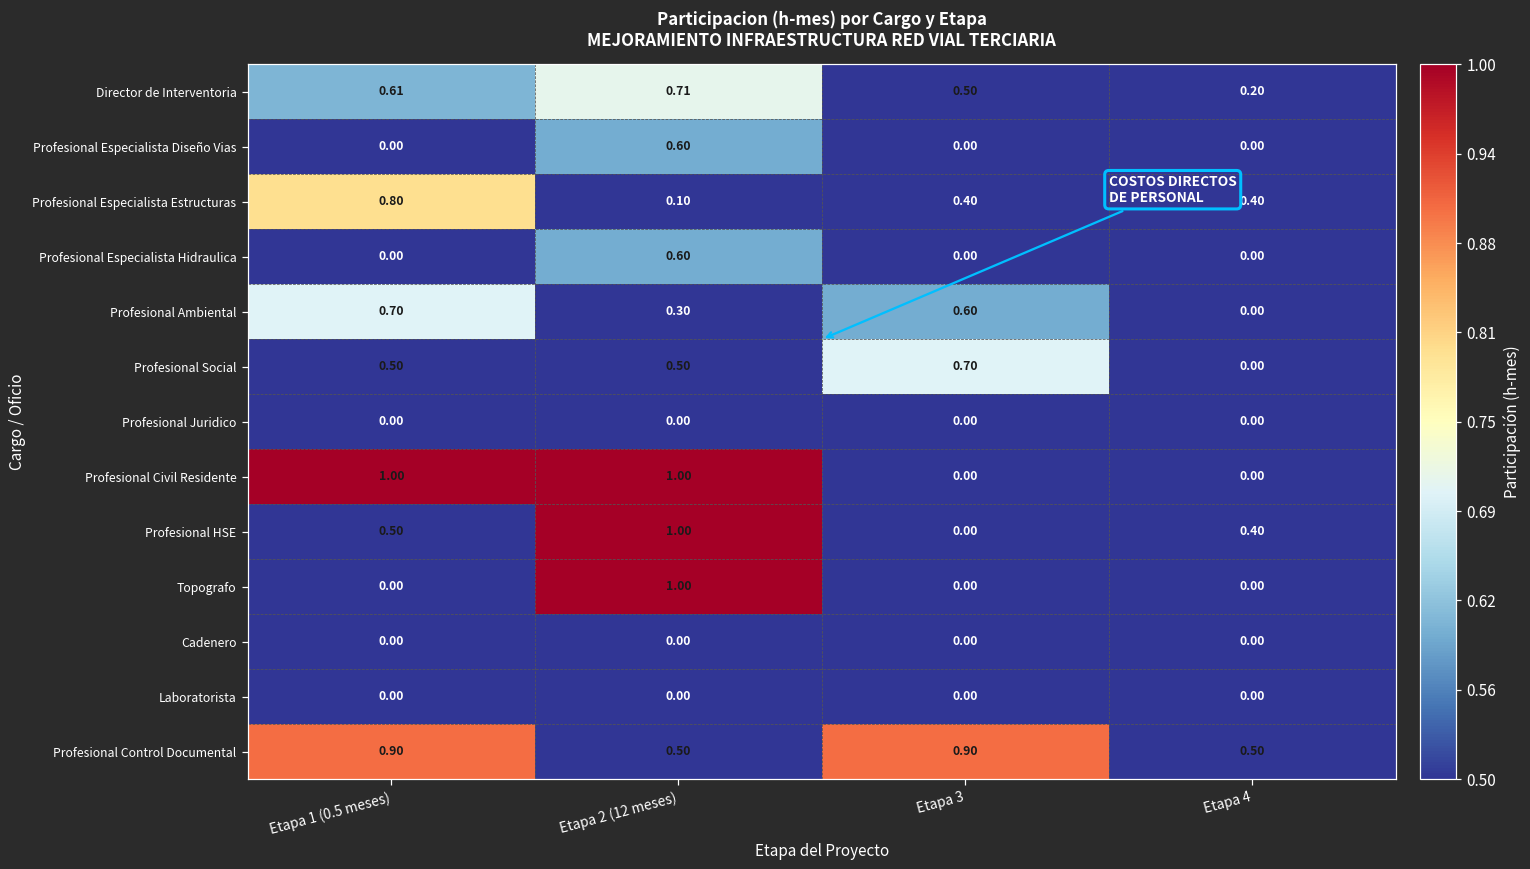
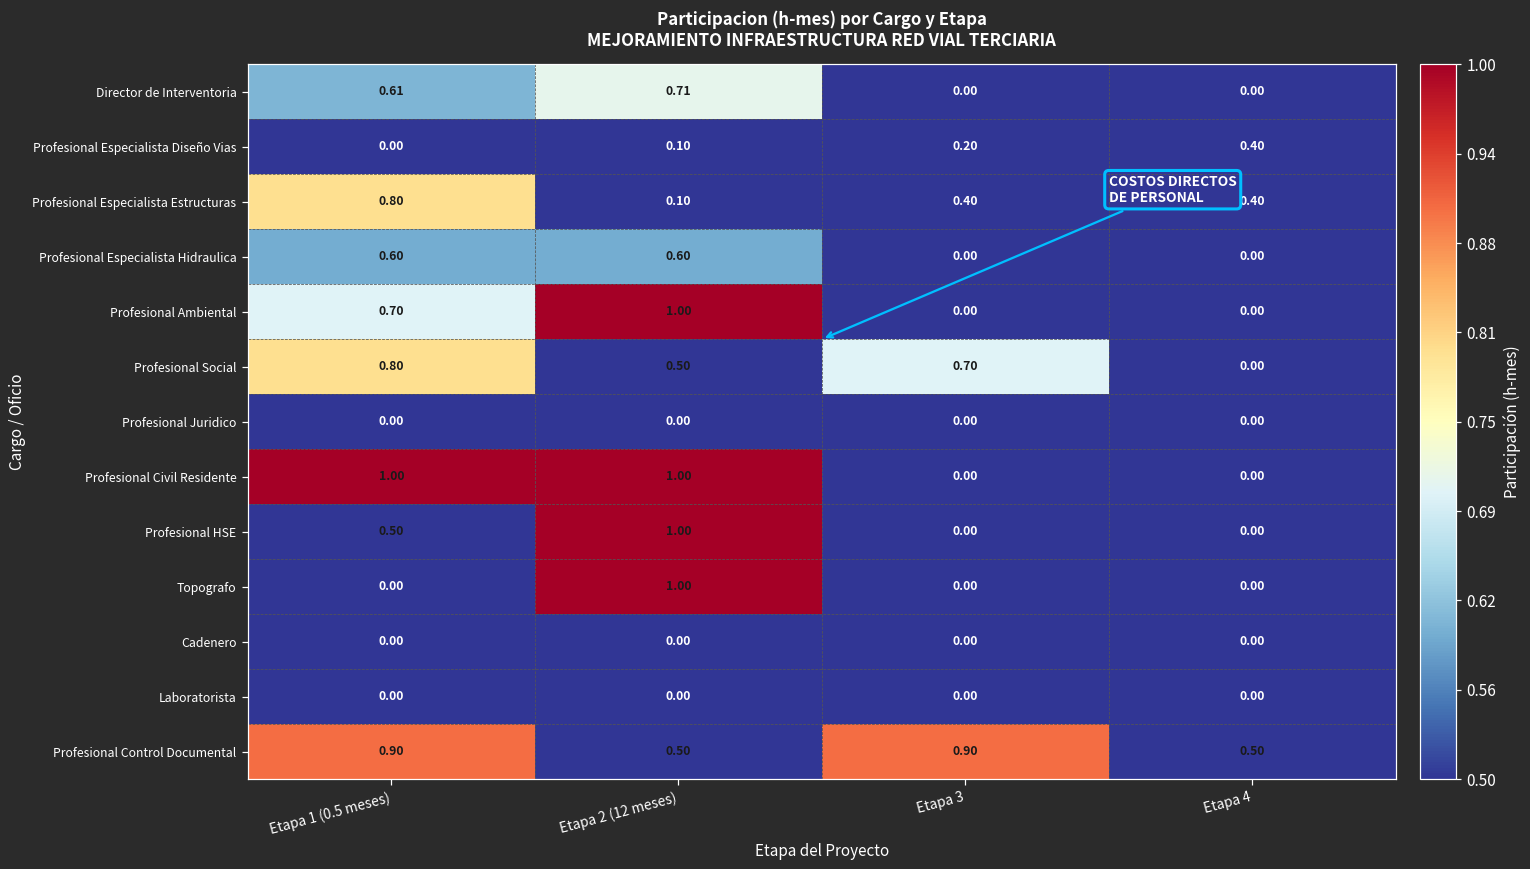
  {
    "Director de Interventoria": {
      "Etapa 1 (0.5 meses)": 0.61,
      "Etapa 2 (12 meses)": 0.71,
-     "Etapa 3": 0.50,
-     "Etapa 4": 0.20
+     "Etapa 3": 0.00,
+     "Etapa 4": 0.00
    },
    "Profesional Especialista Diseño Vias": {
      "Etapa 1 (0.5 meses)": 0.00,
-     "Etapa 2 (12 meses)": 0.60,
-     "Etapa 3": 0.00,
-     "Etapa 4": 0.00
+     "Etapa 2 (12 meses)": 0.10,
+     "Etapa 3": 0.20,
+     "Etapa 4": 0.40
    },
    "Profesional Especialista Estructuras": {
      "Etapa 1 (0.5 meses)": 0.80,
      "Etapa 2 (12 meses)": 0.10
    },
    "Profesional Especialista Hidraulica": {
-     "Etapa 1 (0.5 meses)": 0.00,
+     "Etapa 1 (0.5 meses)": 0.60,
      "Etapa 2 (12 meses)": 0.60,
      "Etapa 4": 0.00
    },
    "Profesional Ambiental": {
      "Etapa 1 (0.5 meses)": 0.70,
-     "Etapa 2 (12 meses)": 0.30,
-     "Etapa 3": 0.60,
+     "Etapa 2 (12 meses)": 1.00,
+     "Etapa 3": 0.00,
      "Etapa 4": 0.00
    },
    "Profesional Social": {
-     "Etapa 1 (0.5 meses)": 0.50,
+     "Etapa 1 (0.5 meses)": 0.80,
      "Etapa 2 (12 meses)": 0.50,
      "Etapa 3": 0.70,
      "Etapa 4": 0.00
    },
    "Profesional Juridico": {
      "Etapa 1 (0.5 meses)": 0.00,
      "Etapa 2 (12 meses)": 0.00,
      "Etapa 3": 0.00,
      "Etapa 4": 0.00
    },
    "Profesional Civil Residente": {
      "Etapa 1 (0.5 meses)": 1.00,
      "Etapa 2 (12 meses)": 1.00,
      "Etapa 3": 0.00,
      "Etapa 4": 0.00
    },
    "Profesional HSE": {
      "Etapa 1 (0.5 meses)": 0.50,
      "Etapa 2 (12 meses)": 1.00,
      "Etapa 3": 0.00,
-     "Etapa 4": 0.40
+     "Etapa 4": 0.00
    },
    "Topografo": {
      "Etapa 1 (0.5 meses)": 0.00,
      "Etapa 2 (12 meses)": 1.00,
      "Etapa 3": 0.00,
      "Etapa 4": 0.00
    },
    "Cadenero": {
      "Etapa 1 (0.5 meses)": 0.00,
      "Etapa 2 (12 meses)": 0.00,
      "Etapa 3": 0.00,
      "Etapa 4": 0.00
    },
    "Laboratorista": {
      "Etapa 1 (0.5 meses)": 0.00,
      "Etapa 2 (12 meses)": 0.00,
      "Etapa 3": 0.00,
      "Etapa 4": 0.00
    },
    "Profesional Control Documental": {
      "Etapa 1 (0.5 meses)": 0.90,
      "Etapa 2 (12 meses)": 0.50,
      "Etapa 3": 0.90,
      "Etapa 4": 0.50
    }
  }
